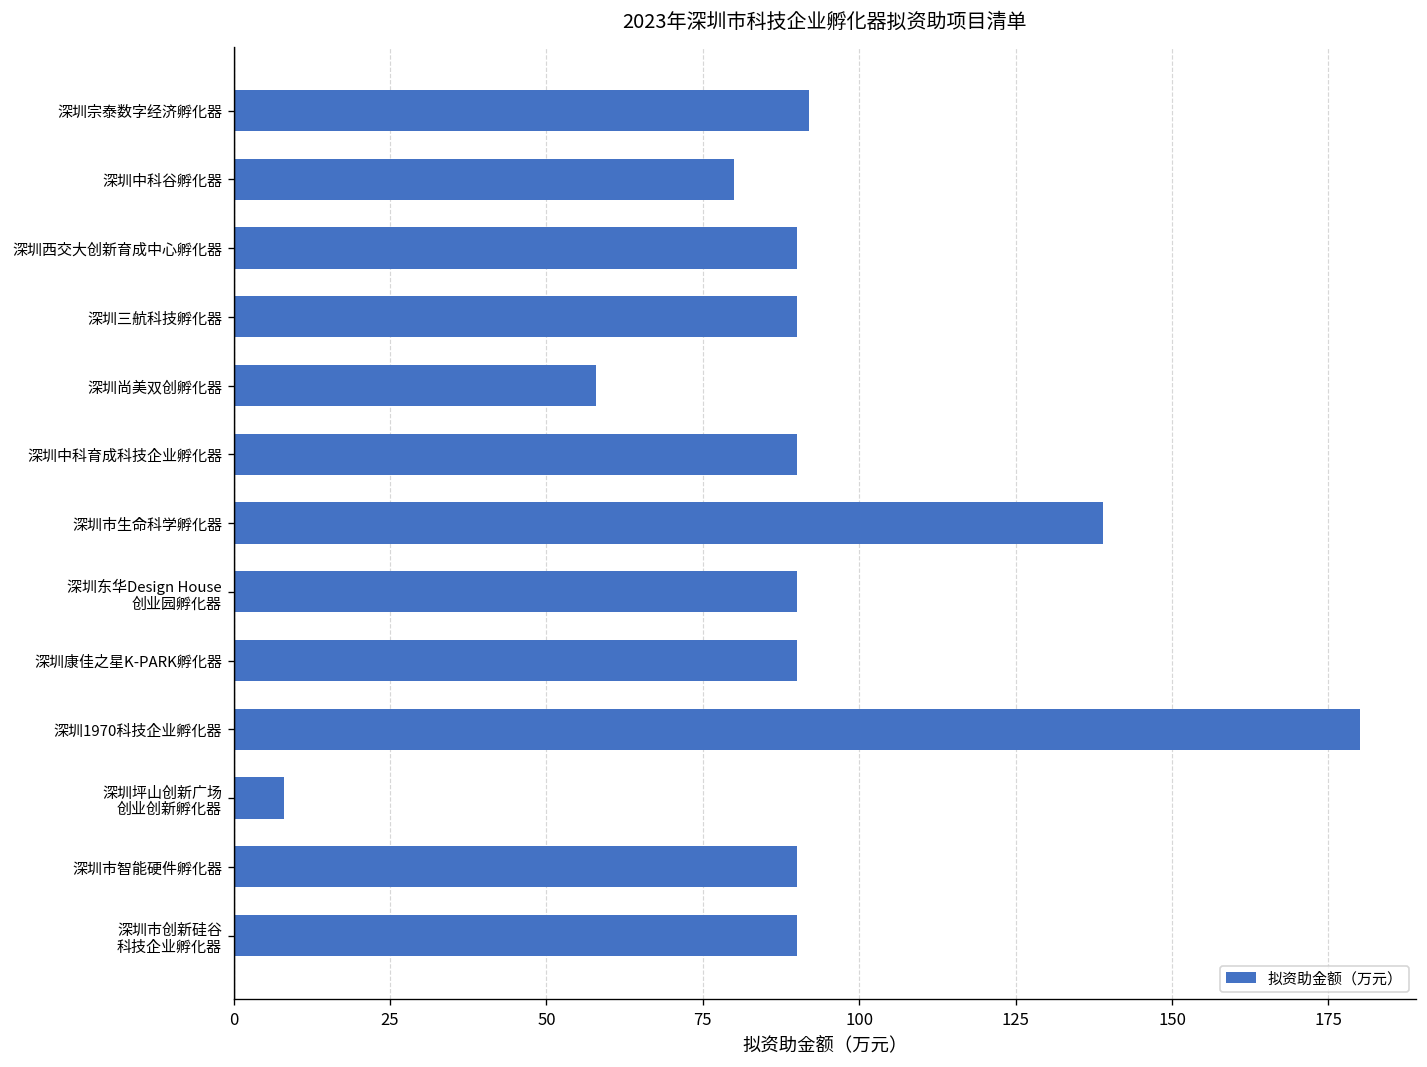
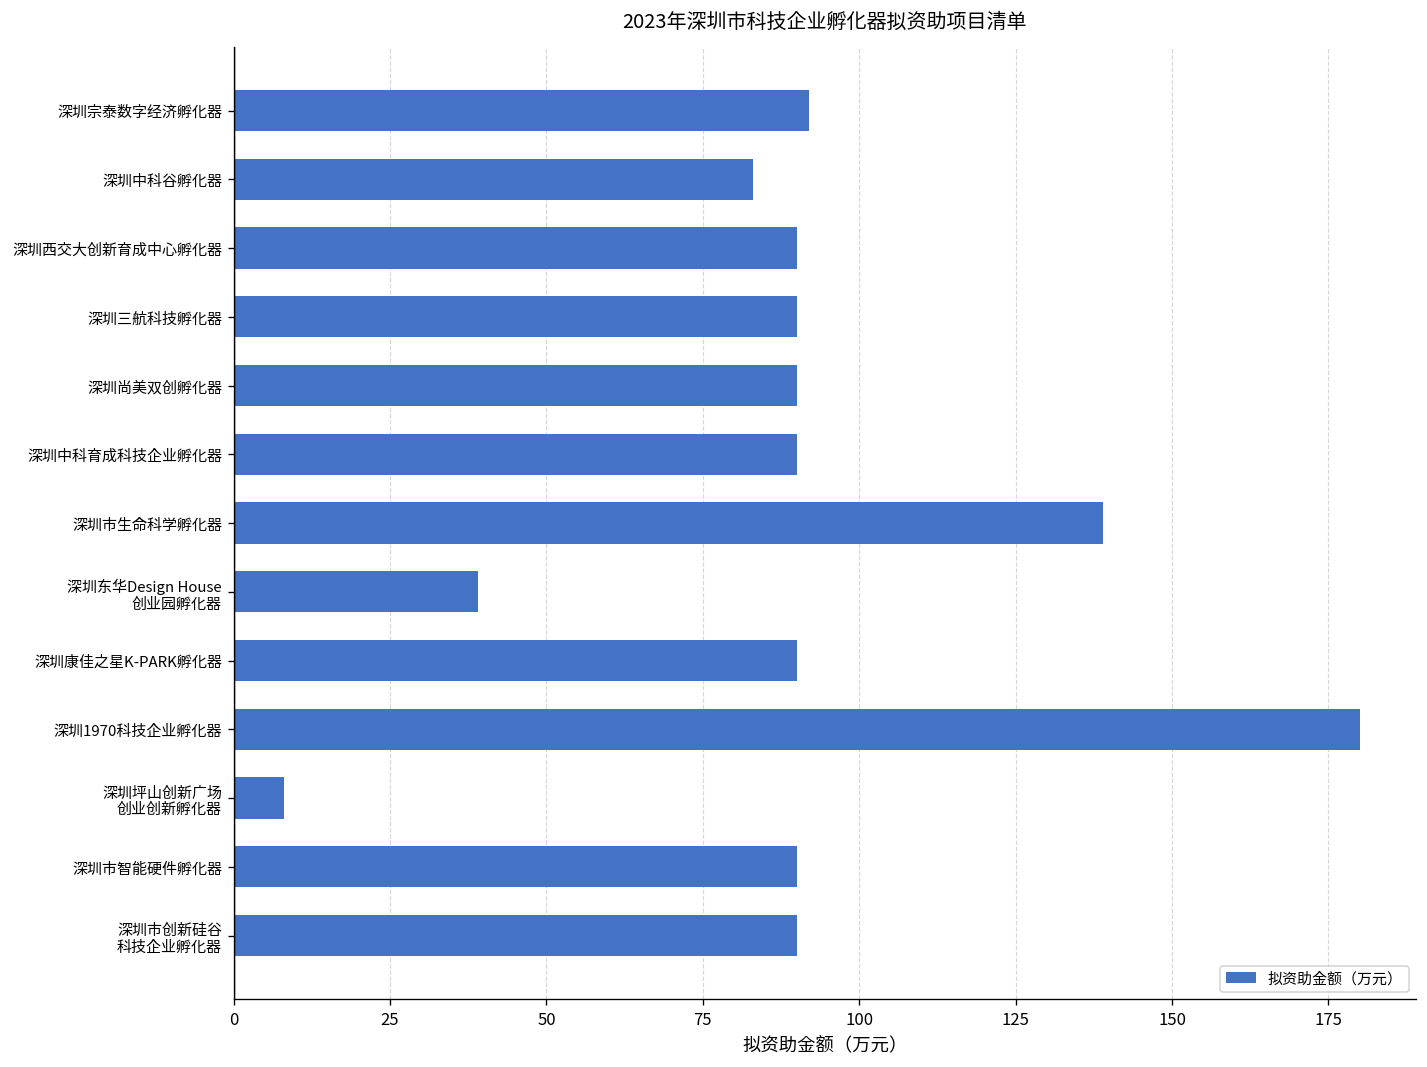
  {
    "深圳宗泰数字经济孵化器": 92,
-   "深圳中科谷孵化器": 80,
+   "深圳中科谷孵化器": 83,
    "深圳西交大创新育成中心孵化器": 90,
    "深圳三航科技孵化器": 90,
-   "深圳尚美双创孵化器": 58,
+   "深圳尚美双创孵化器": 90,
    "深圳中科育成科技企业孵化器": 90,
    "深圳市生命科学孵化器": 139,
-   "深圳东华Design House 创业园孵化器": 90,
+   "深圳东华Design House 创业园孵化器": 39,
    "深圳康佳之星K-PARK孵化器": 90,
    "深圳1970科技企业孵化器": 180,
    "深圳坪山创新广场 创业创新孵化器": 8,
    "深圳市智能硬件孵化器": 90,
    "深圳市创新硅谷 科技企业孵化器": 90
  }
